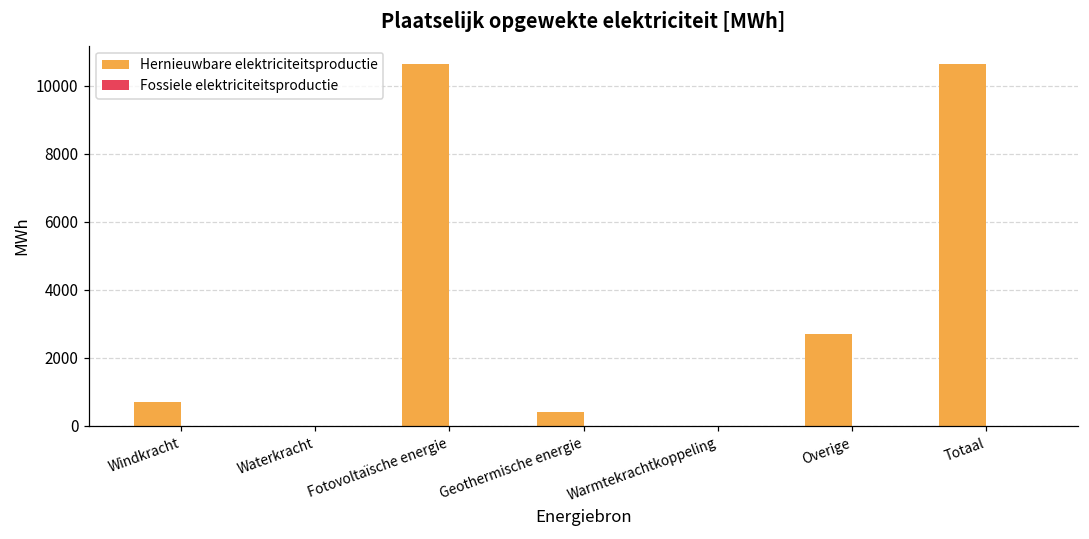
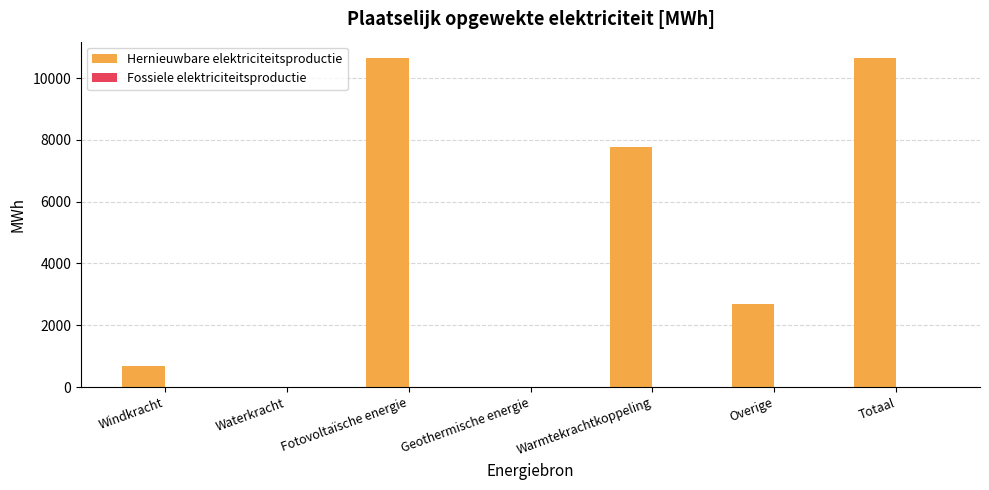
  {
    "Hernieuwbare elektriciteitsproductie": {
      "Windkracht": 700,
      "Waterkracht": 0,
      "Fotovoltaïsche energie": 10600,
-     "Geothermische energie": 400,
-     "Warmtekrachtkoppeling": 0,
+     "Geothermische energie": 0,
+     "Warmtekrachtkoppeling": 7800,
      "Overige": 2700,
      "Totaal": 10600
    },
    "Fossiele elektriciteitsproductie": {
      "Windkracht": 0,
      "Waterkracht": 0,
      "Fotovoltaïsche energie": 0,
      "Geothermische energie": 0,
      "Warmtekrachtkoppeling": 0,
      "Overige": 0,
      "Totaal": 0
    }
  }
